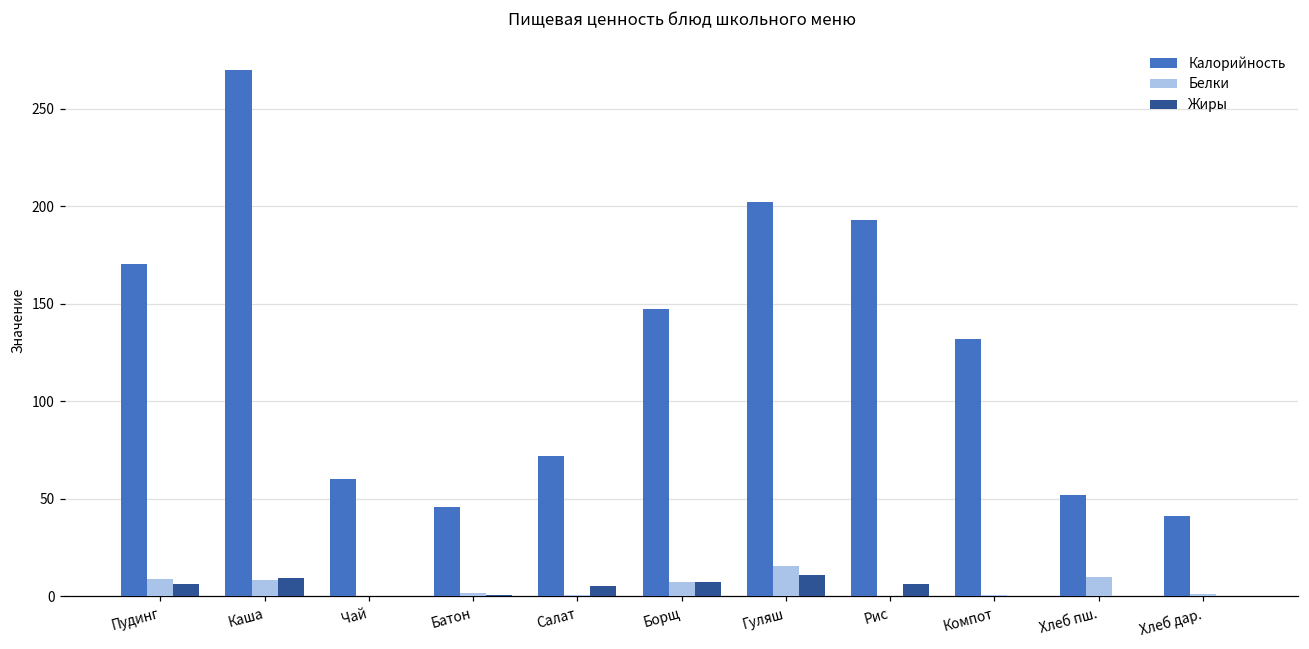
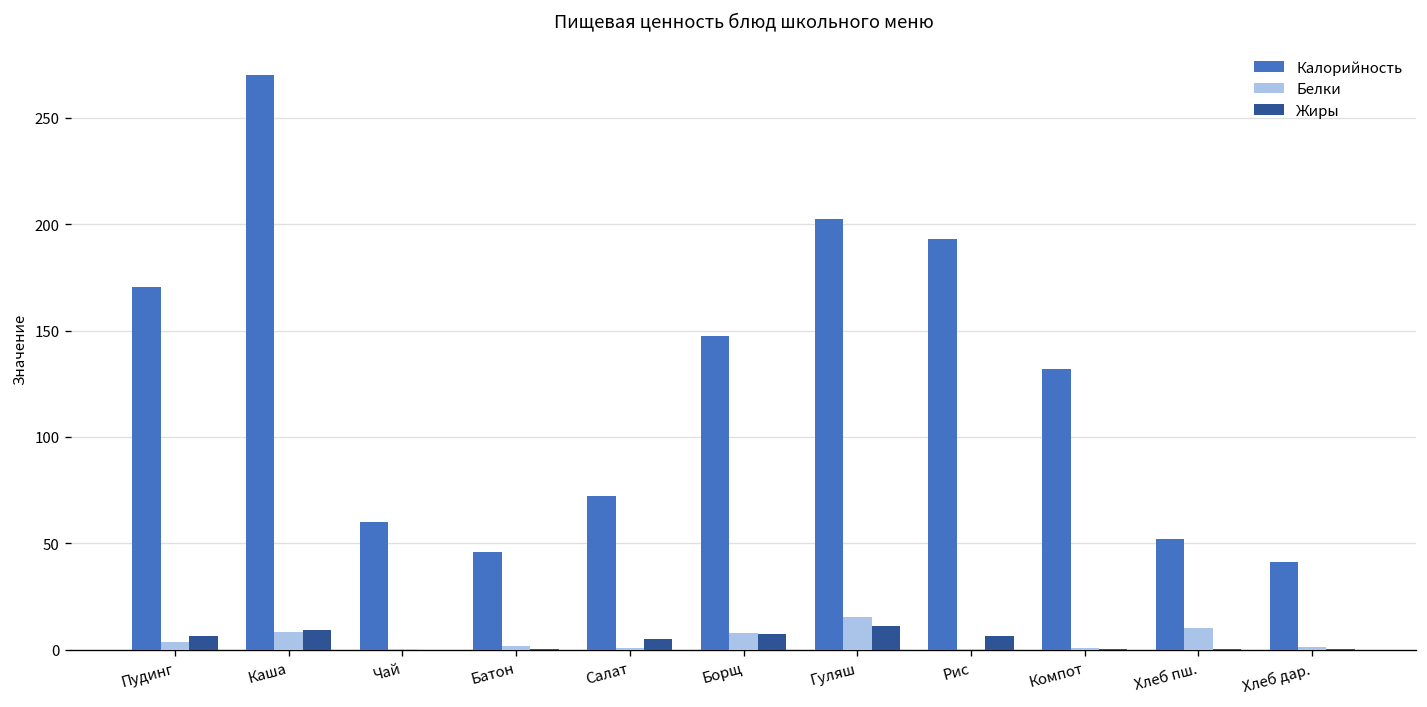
  {
    "Белки": {
-     "Пудинг": 9,
+     "Пудинг": 4,
      "Каша": 8,
      "Батон": 2,
      "Борщ": 8,
      "Гуляш": 16,
      "Хлеб пш.": 10
    }
  }
